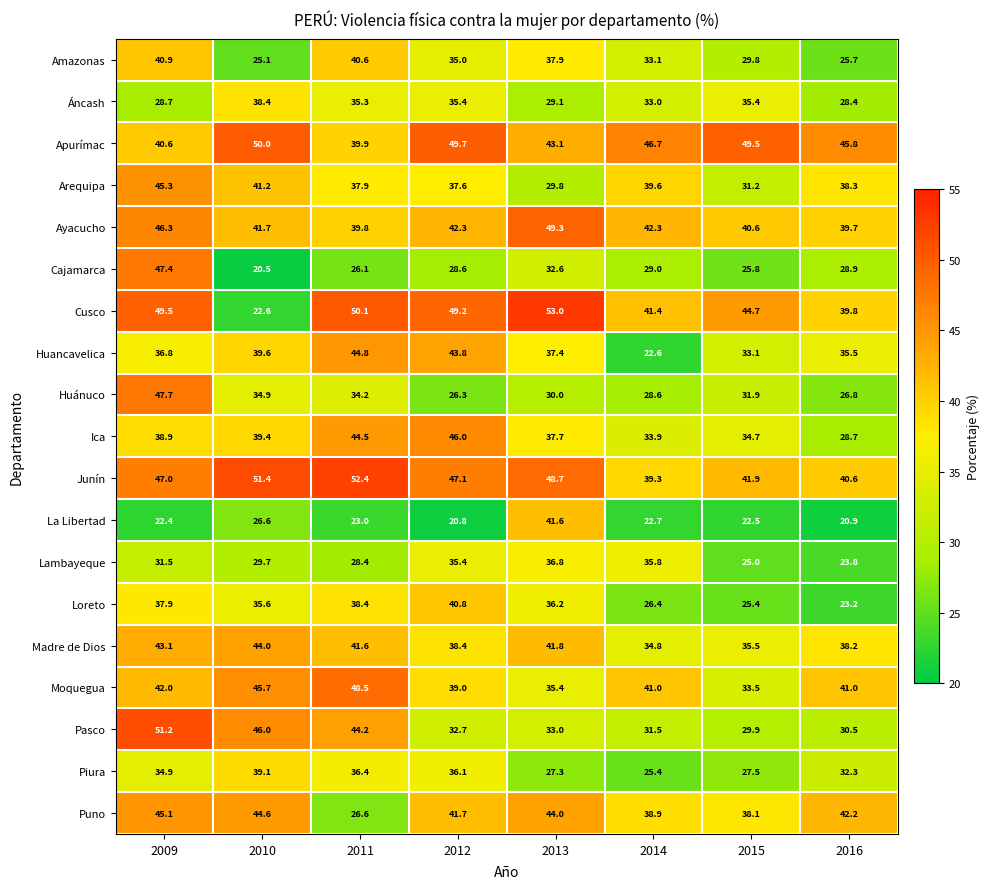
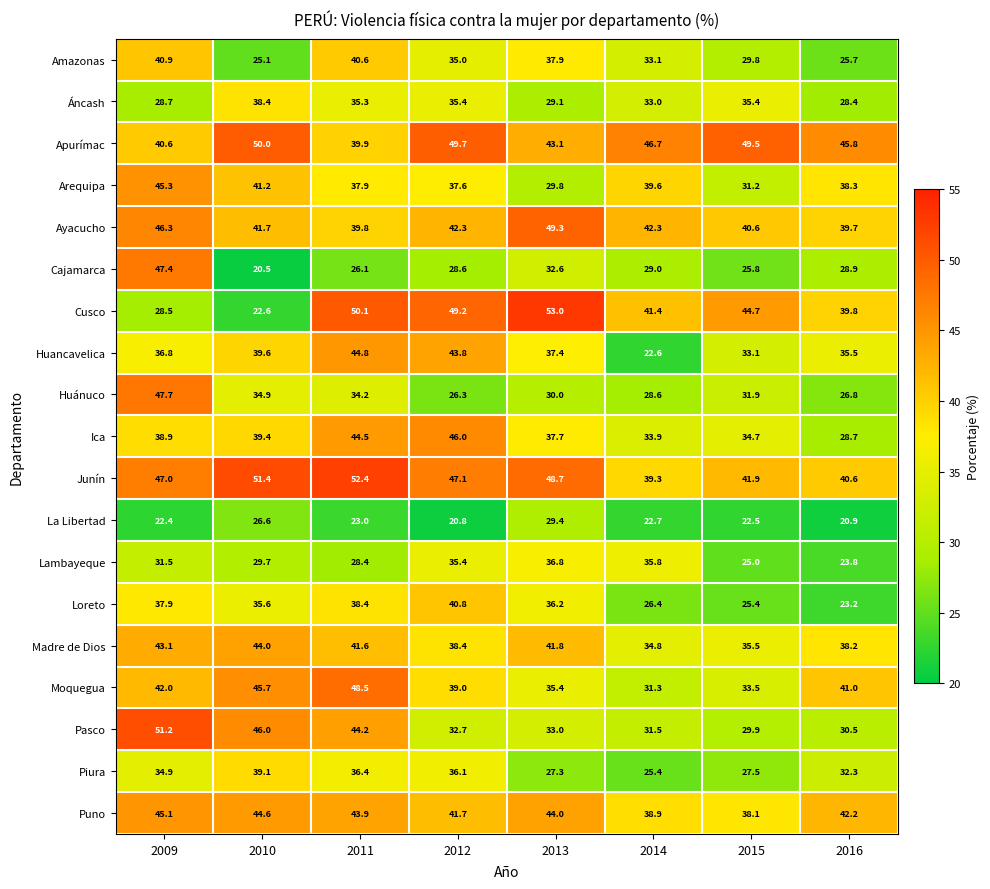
  {
    "Amazonas": {
      "2009": 40.9,
      "2010": 25.1,
      "2011": 40.6,
      "2012": 35.0,
      "2013": 37.9,
      "2014": 33.1,
      "2015": 29.8,
      "2016": 25.7
    },
    "Áncash": {
      "2009": 28.7,
      "2010": 38.4,
      "2011": 35.3,
      "2012": 35.4,
      "2013": 29.1,
      "2014": 33.0,
      "2015": 35.4,
      "2016": 28.4
    },
    "Apurímac": {
      "2009": 40.6,
      "2010": 50.0,
      "2011": 39.9,
      "2012": 49.7,
      "2013": 43.1,
      "2014": 46.7,
      "2015": 49.5,
      "2016": 45.8
    },
    "Arequipa": {
      "2009": 45.3,
      "2010": 41.2,
      "2011": 37.9,
      "2012": 37.6,
      "2013": 29.8,
      "2014": 39.6,
      "2015": 31.2,
      "2016": 38.3
    },
    "Ayacucho": {
      "2009": 46.3,
      "2010": 41.7,
      "2011": 39.8,
      "2012": 42.3,
      "2013": 49.3,
      "2014": 42.3,
      "2015": 40.6,
      "2016": 39.7
    },
    "Cajamarca": {
      "2009": 47.4,
      "2010": 20.5,
      "2011": 26.1,
      "2012": 28.6,
      "2013": 32.6,
      "2014": 29.0,
      "2015": 25.8,
      "2016": 28.9
    },
    "Cusco": {
-     "2009": 49.5,
+     "2009": 28.5,
      "2010": 22.6,
      "2011": 50.1,
      "2012": 49.2,
      "2013": 53.0,
      "2014": 41.4,
      "2015": 44.7,
      "2016": 39.8
    },
    "Huancavelica": {
      "2009": 36.8,
      "2010": 39.6,
      "2011": 44.8,
      "2012": 43.8,
      "2013": 37.4,
      "2014": 22.6,
      "2015": 33.1,
      "2016": 35.5
    },
    "Huánuco": {
      "2009": 47.7,
      "2010": 34.9,
      "2011": 34.2,
      "2012": 26.3,
      "2013": 30.0,
      "2014": 28.6,
      "2015": 31.9,
      "2016": 26.8
    },
    "Ica": {
      "2009": 38.9,
      "2010": 39.4,
      "2011": 44.5,
      "2012": 46.0,
      "2013": 37.7,
      "2014": 33.9,
      "2015": 34.7,
      "2016": 28.7
    },
    "Junín": {
      "2009": 47.0,
      "2010": 51.4,
      "2011": 52.4,
      "2012": 47.1,
      "2013": 48.7,
      "2014": 39.3,
      "2015": 41.9,
      "2016": 40.6
    },
    "La Libertad": {
      "2009": 22.4,
      "2010": 26.6,
      "2011": 23.0,
      "2012": 20.8,
-     "2013": 41.6,
+     "2013": 29.4,
      "2014": 22.7,
      "2015": 22.5,
      "2016": 20.9
    },
    "Lambayeque": {
      "2009": 31.5,
      "2010": 29.7,
      "2011": 28.4,
      "2012": 35.4,
      "2013": 36.8,
      "2014": 35.8,
      "2015": 25.0,
      "2016": 23.8
    },
    "Loreto": {
      "2009": 37.9,
      "2010": 35.6,
      "2011": 38.4,
      "2012": 40.8,
      "2013": 36.2,
      "2014": 26.4,
      "2015": 25.4,
      "2016": 23.2
    },
    "Madre de Dios": {
      "2009": 43.1,
      "2010": 44.0,
      "2011": 41.6,
      "2012": 38.4,
      "2013": 41.8,
      "2014": 34.8,
      "2015": 35.5,
      "2016": 38.2
    },
    "Moquegua": {
      "2009": 42.0,
      "2010": 45.7,
      "2011": 48.5,
      "2012": 39.0,
      "2013": 35.4,
-     "2014": 41.0,
+     "2014": 31.3,
      "2015": 33.5,
      "2016": 41.0
    },
    "Pasco": {
      "2009": 51.2,
      "2010": 46.0,
      "2011": 44.2,
      "2012": 32.7,
      "2013": 33.0,
      "2014": 31.5,
      "2015": 29.9,
      "2016": 30.5
    },
    "Piura": {
      "2009": 34.9,
      "2010": 39.1,
      "2011": 36.4,
      "2012": 36.1,
      "2013": 27.3,
      "2014": 25.4,
      "2015": 27.5,
      "2016": 32.3
    },
    "Puno": {
      "2009": 45.1,
      "2010": 44.6,
-     "2011": 26.6,
+     "2011": 43.9,
      "2012": 41.7,
      "2013": 44.0,
      "2014": 38.9,
      "2015": 38.1,
      "2016": 42.2
    }
  }
